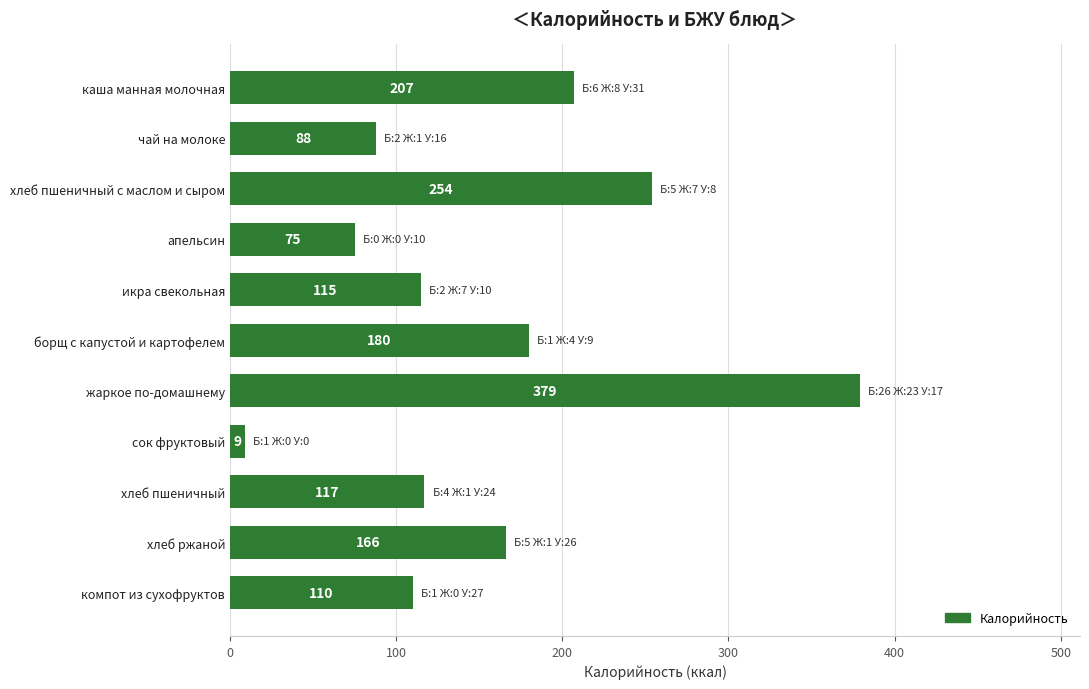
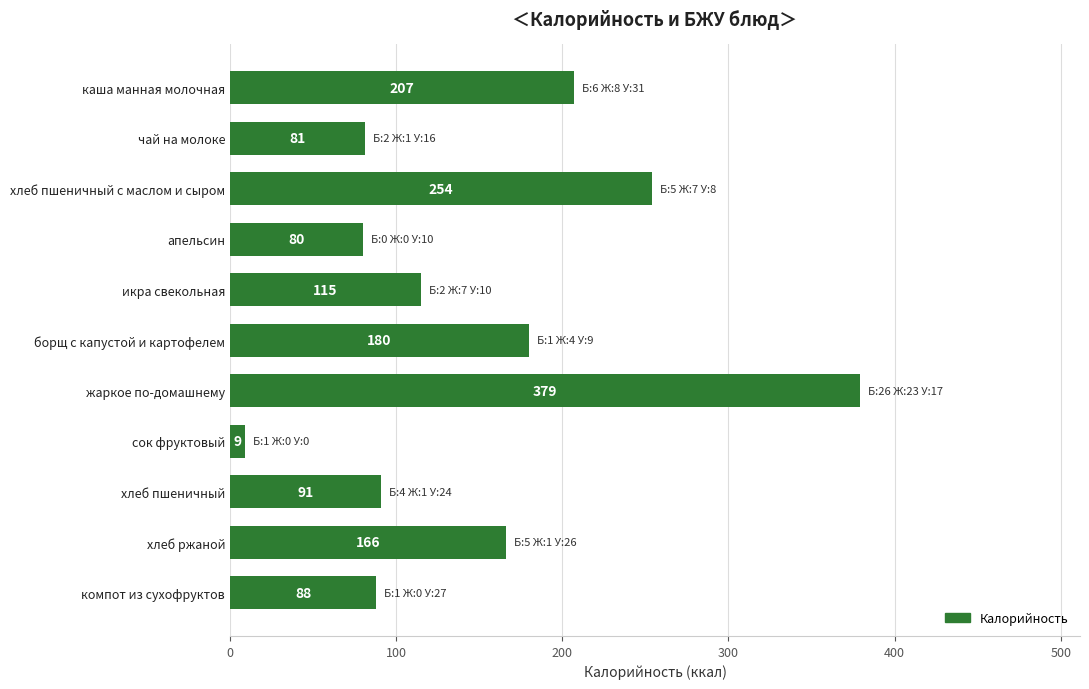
  {
    "каша манная молочная": 207,
-   "чай на молоке": 88,
+   "чай на молоке": 81,
    "хлеб пшеничный с маслом и сыром": 254,
-   "апельсин": 75,
+   "апельсин": 80,
    "икра свекольная": 115,
    "борщ с капустой и картофелем": 180,
    "жаркое по-домашнему": 379,
    "сок фруктовый": 9,
-   "хлеб пшеничный": 117,
+   "хлеб пшеничный": 91,
    "хлеб ржаной": 166,
-   "компот из сухофруктов": 110
+   "компот из сухофруктов": 88
  }
